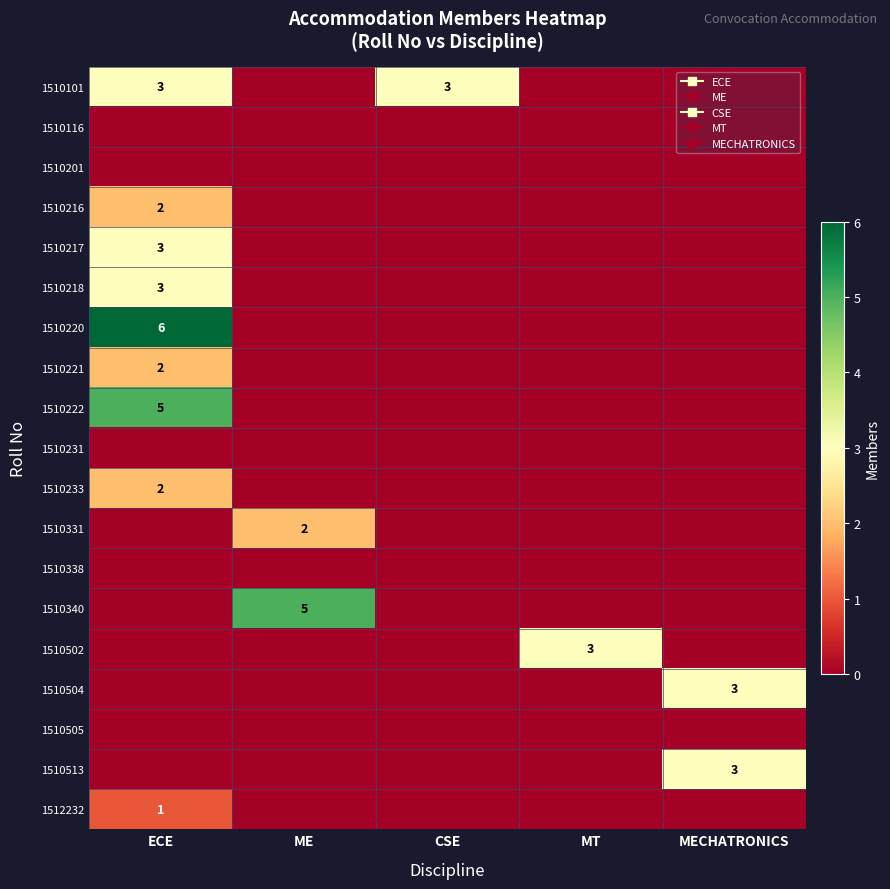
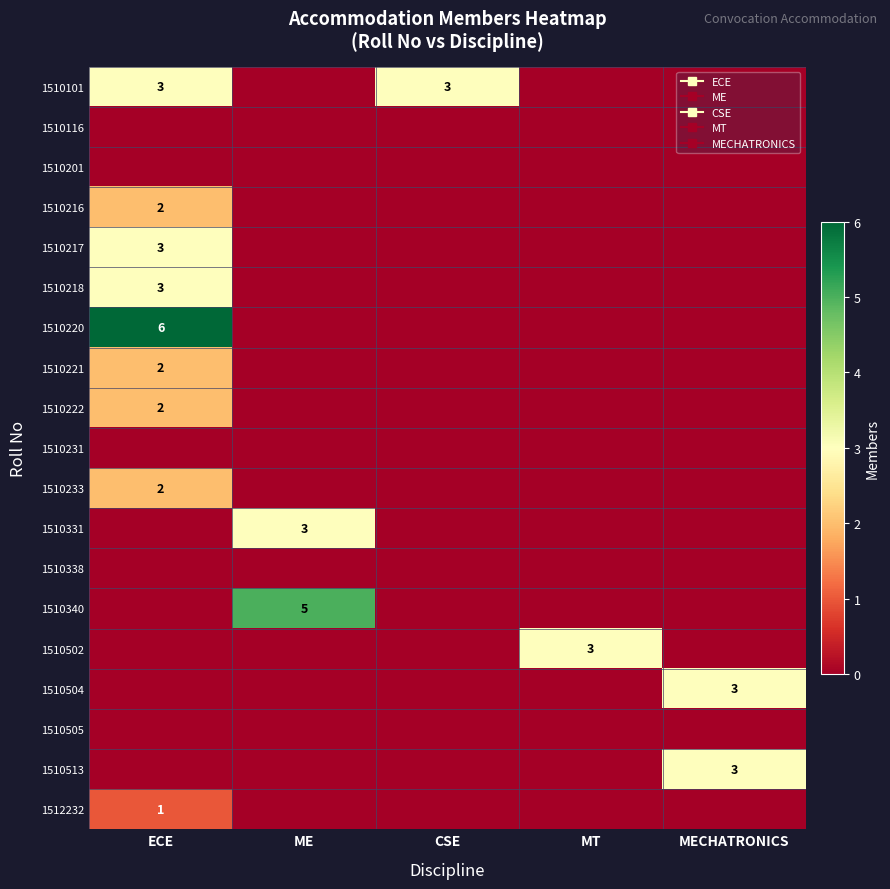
  {
    "1510101": {
      "ECE": 3,
      "CSE": 3
    },
    "1510216": {
      "ECE": 2
    },
    "1510217": {
      "ECE": 3
    },
    "1510218": {
      "ECE": 3
    },
    "1510220": {
      "ECE": 6
    },
    "1510221": {
      "ECE": 2
    },
    "1510222": {
-     "ECE": 5
+     "ECE": 2
    },
    "1510233": {
      "ECE": 2
    },
    "1510331": {
-     "ME": 2
+     "ME": 3
    },
    "1510340": {
      "ME": 5
    },
    "1510502": {
      "MT": 3
    },
    "1510504": {
      "MECHATRONICS": 3
    },
    "1510513": {
      "MECHATRONICS": 3
    },
    "1512232": {
      "ECE": 1
    }
  }
